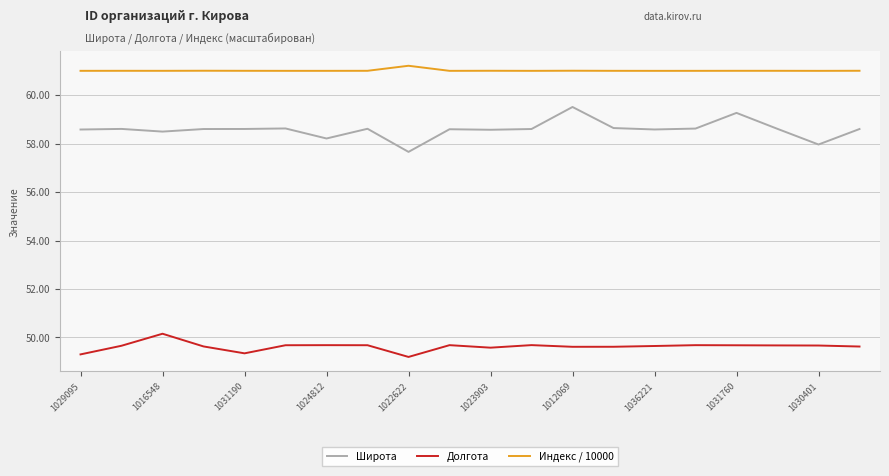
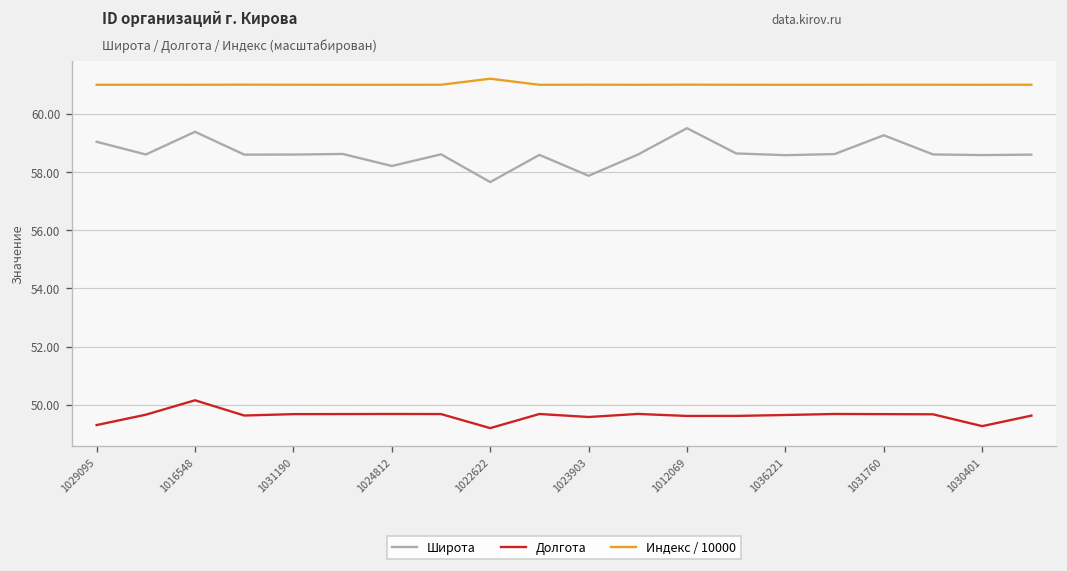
  {
    "Широта": {
-     "1029095": 58.6,
-     "1016548": 58.5,
+     "1029095": 59.0,
+     "1016548": 59.4,
      "1031190": 58.6,
      "1024812": 58.2,
      "1022622": 57.7,
-     "1023903": 58.6,
+     "1023903": 57.9,
      "1012069": 59.5,
      "1036221": 58.6,
      "1031760": 59.3,
-     "1030401": 58.0
+     "1030401": 58.6
    },
    "Долгота": {
      "1029095": 49.3,
      "1016548": 50.2,
-     "1031190": 49.3,
+     "1031190": 49.7,
      "1024812": 49.7,
      "1022622": 49.2,
      "1023903": 49.6,
      "1012069": 49.6,
      "1036221": 49.6,
      "1031760": 49.7,
-     "1030401": 49.7
+     "1030401": 49.3
    },
    "Индекс / 10000": {
      "1029095": 61.0,
      "1016548": 61.0,
      "1031190": 61.0,
      "1024812": 61.0,
      "1022622": 61.2,
      "1023903": 61.0,
      "1012069": 61.0,
      "1036221": 61.0,
      "1031760": 61.0,
      "1030401": 61.0
    }
  }
